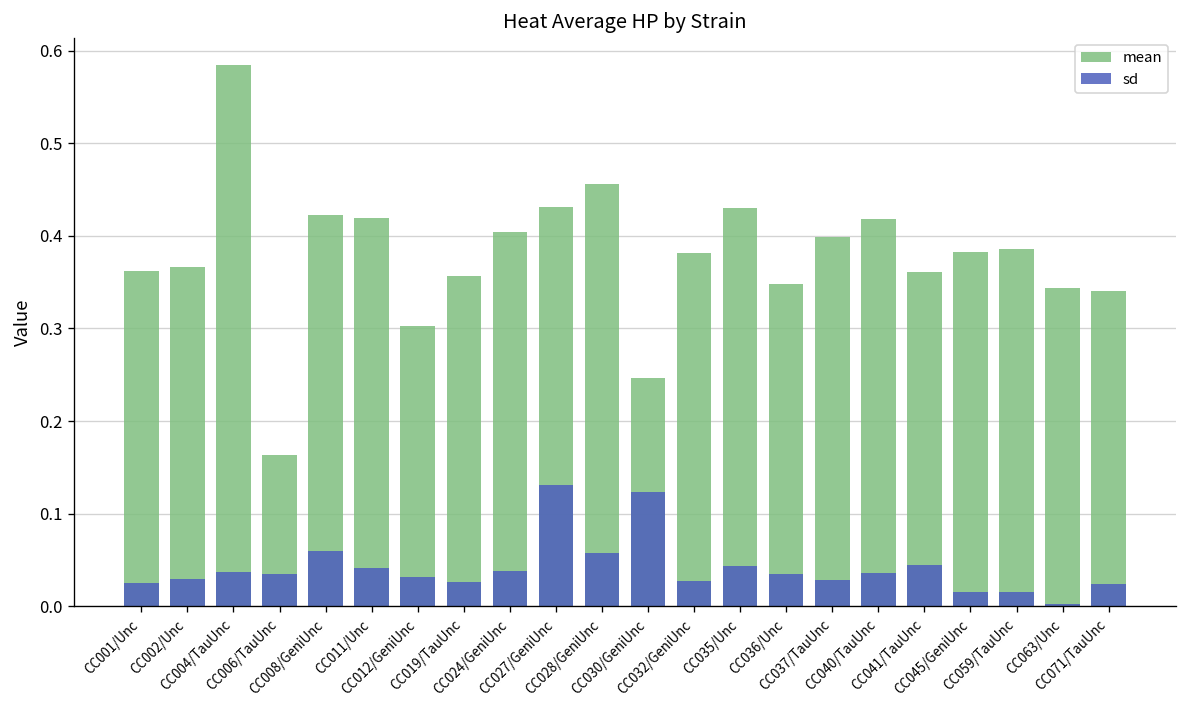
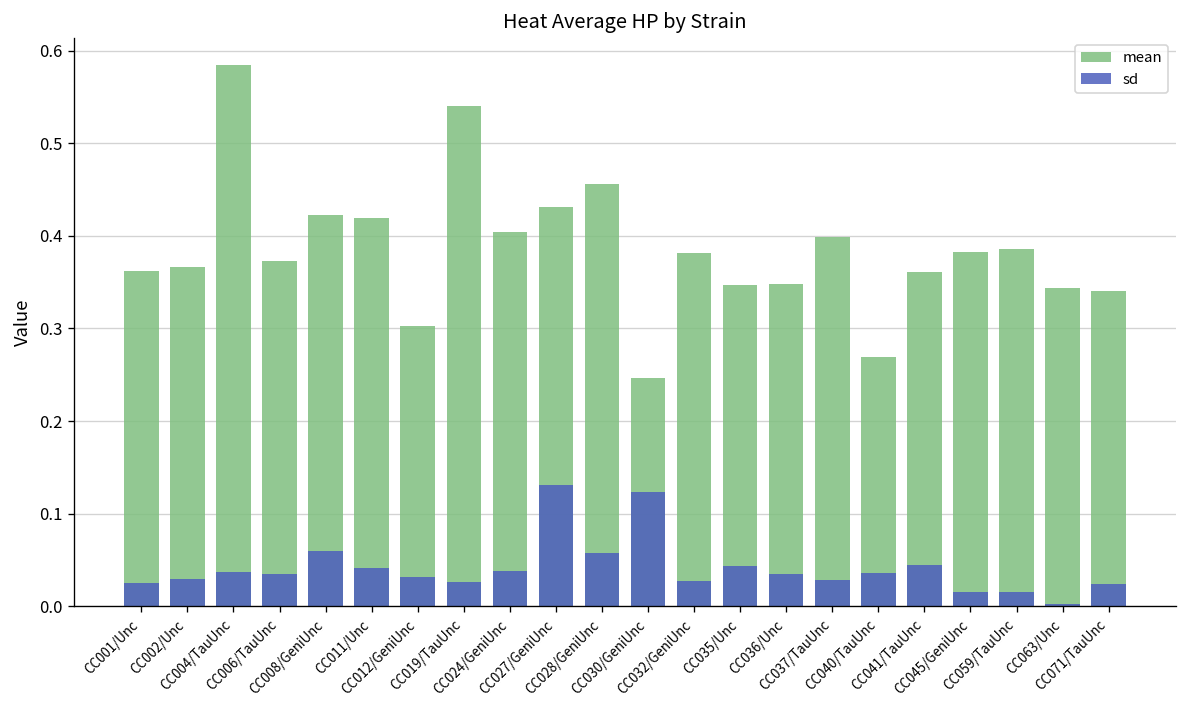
  {
    "mean": {
      "CC001/Unc": 0.36,
      "CC002/Unc": 0.37,
      "CC004/TauUnc": 0.58,
-     "CC006/TauUnc": 0.16,
+     "CC006/TauUnc": 0.37,
      "CC008/GeniUnc": 0.42,
      "CC011/Unc": 0.42,
      "CC012/GeniUnc": 0.30,
-     "CC019/TauUnc": 0.36,
+     "CC019/TauUnc": 0.54,
      "CC024/GeniUnc": 0.40,
      "CC027/GeniUnc": 0.43,
      "CC028/GeniUnc": 0.46,
      "CC030/GeniUnc": 0.25,
      "CC032/GeniUnc": 0.38,
-     "CC035/Unc": 0.43,
+     "CC035/Unc": 0.35,
      "CC036/Unc": 0.35,
      "CC037/TauUnc": 0.40,
-     "CC040/TauUnc": 0.42,
+     "CC040/TauUnc": 0.27,
      "CC041/TauUnc": 0.36,
      "CC045/GeniUnc": 0.38,
      "CC059/TauUnc": 0.39,
      "CC063/Unc": 0.34,
      "CC071/TauUnc": 0.34
    }
  }
